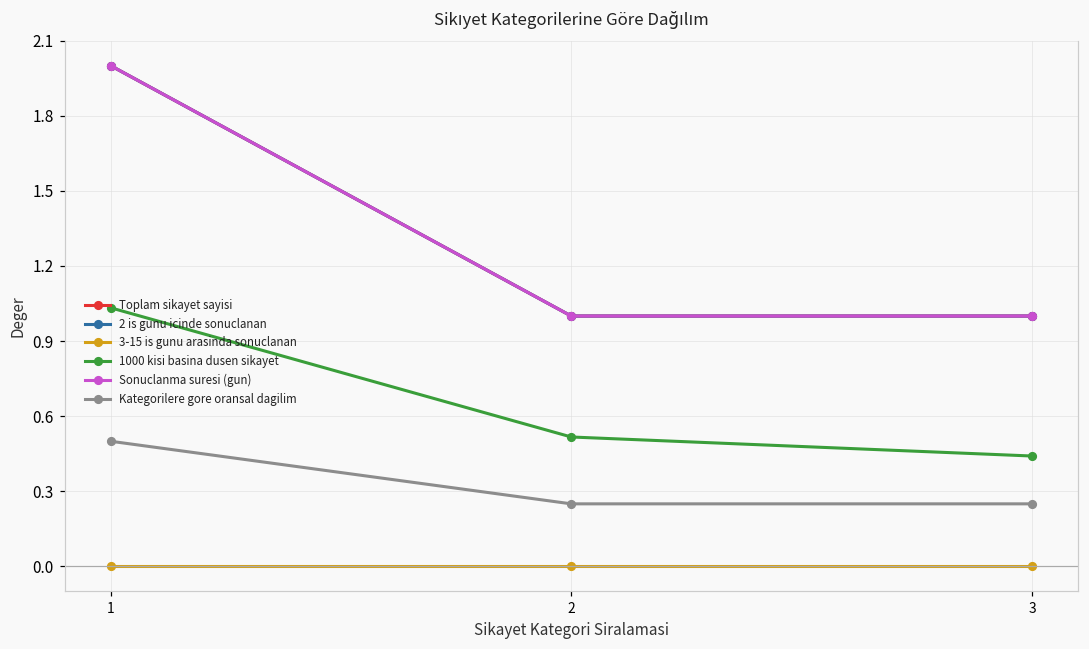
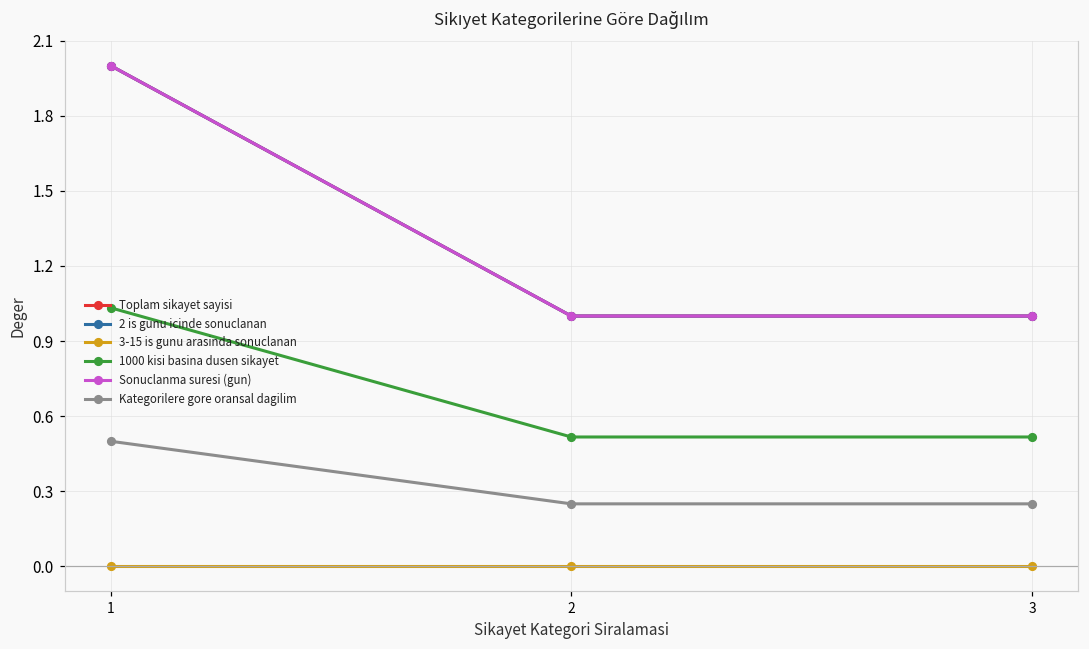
  {
    "Sonuclanma suresi (gun)": {
      "1": 2.00,
      "2": 1.00,
      "3": 1.00
    },
    "3-15 is gunu arasinda sonuclanan": {
      "1": 0.00,
      "2": 0.00,
      "3": 0.00
    },
    "1000 kisi basina dusen sikayet": {
      "1": 1.03,
      "2": 0.52,
-     "3": 0.44
+     "3": 0.52
    },
    "Kategorilere gore oransal dagilim": {
      "1": 0.50,
      "2": 0.25,
      "3": 0.25
    }
  }
